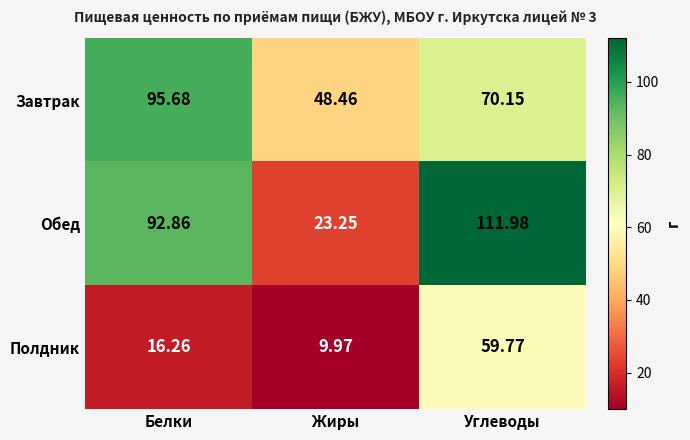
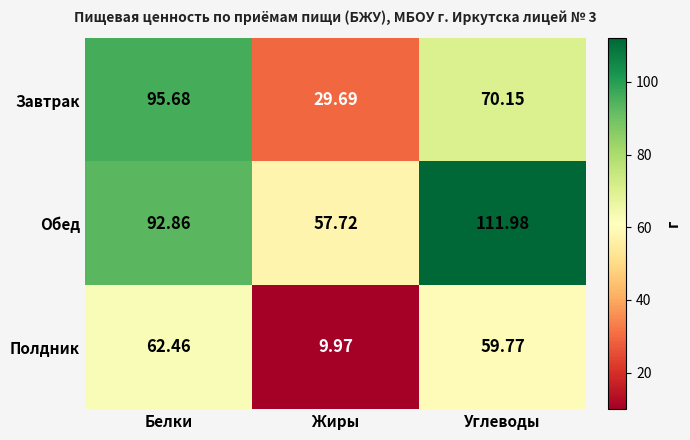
  {
    "Завтрак": {
      "Белки": 95.68,
-     "Жиры": 48.46,
+     "Жиры": 29.69,
      "Углеводы": 70.15
    },
    "Обед": {
      "Белки": 92.86,
-     "Жиры": 23.25,
+     "Жиры": 57.72,
      "Углеводы": 111.98
    },
    "Полдник": {
-     "Белки": 16.26,
+     "Белки": 62.46,
      "Жиры": 9.97,
      "Углеводы": 59.77
    }
  }
